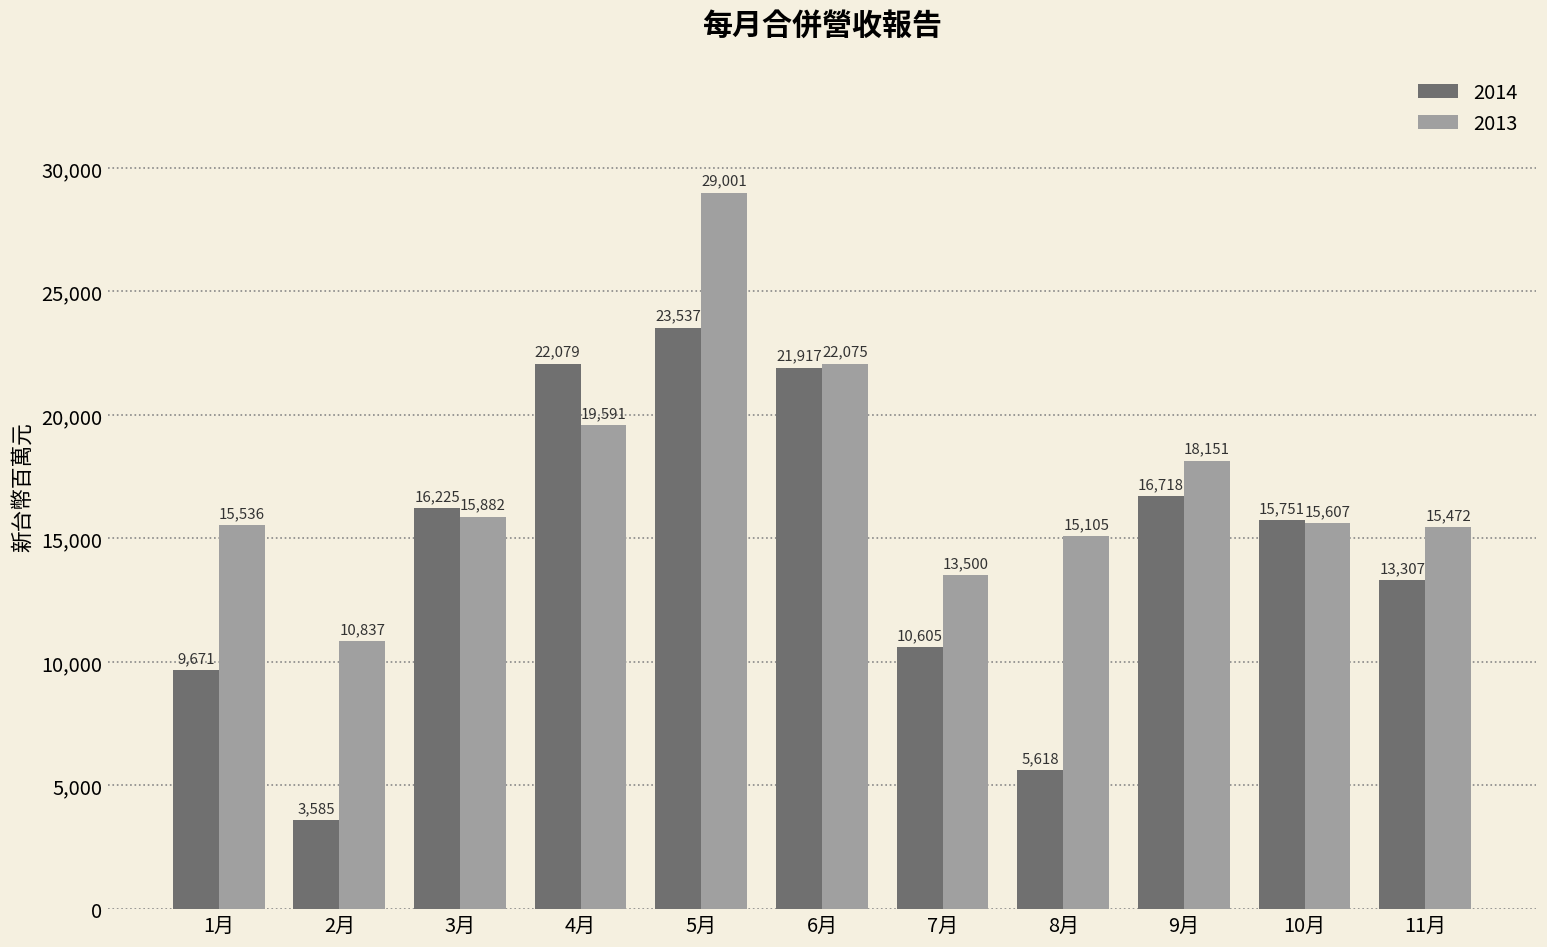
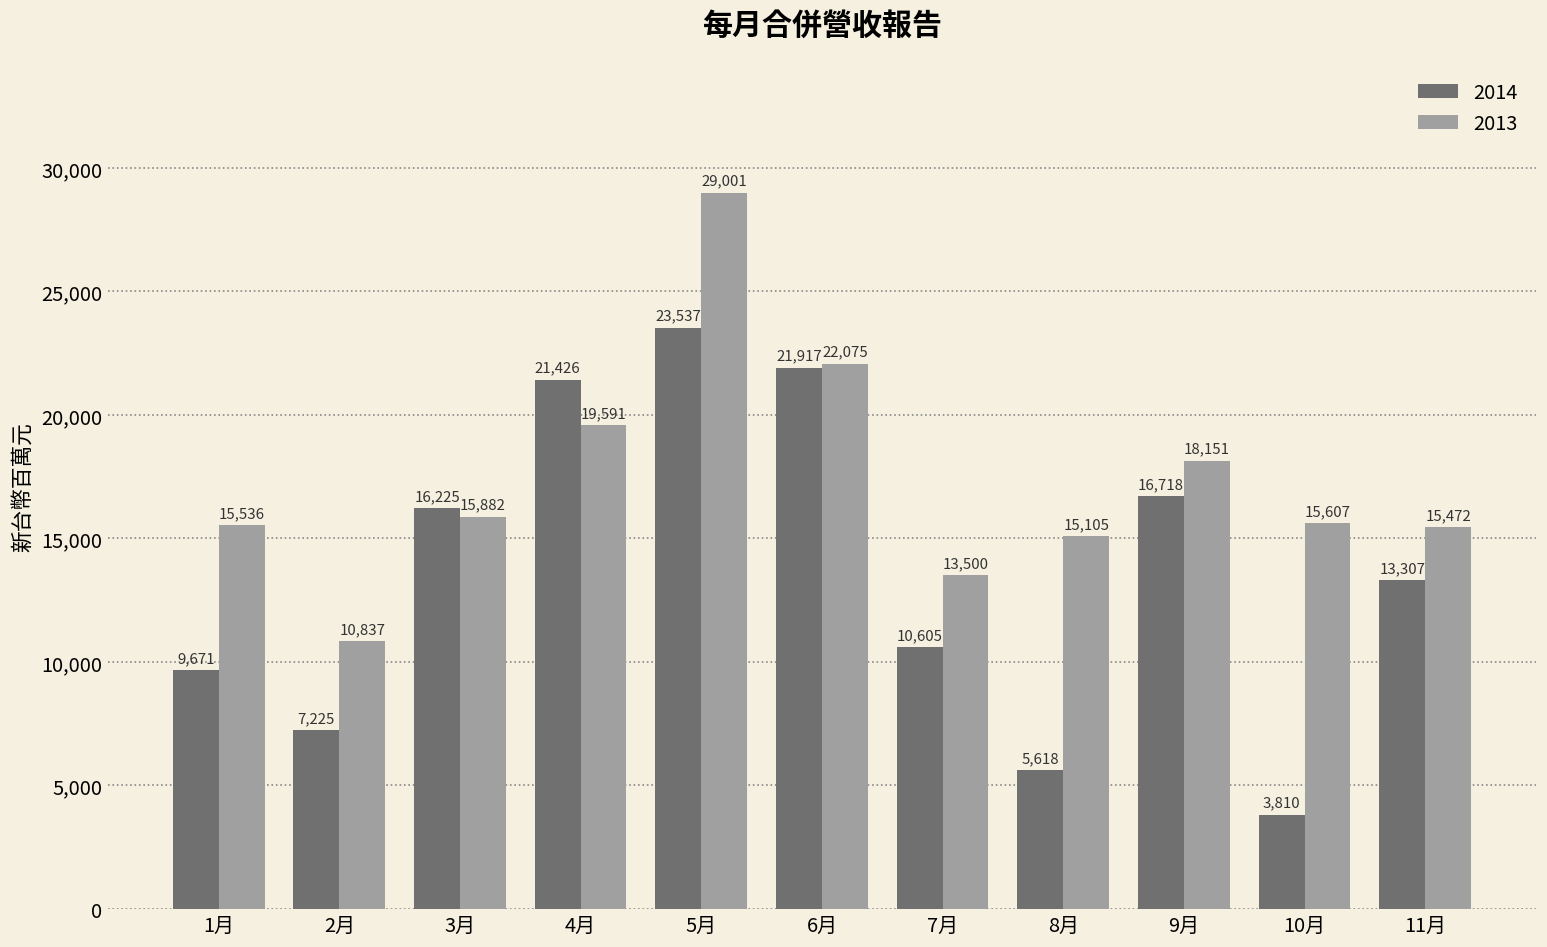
  {
    "2014": {
      "1月": "9,671",
-     "2月": "3,585",
+     "2月": "7,225",
      "3月": "16,225",
-     "4月": "22,079",
+     "4月": "21,426",
      "5月": "23,537",
      "6月": "21,917",
      "7月": "10,605",
      "8月": "5,618",
      "9月": "16,718",
-     "10月": "15,751",
+     "10月": "3,810",
      "11月": "13,307"
    },
    "2013": {
      "1月": "15,536",
      "2月": "10,837",
      "3月": "15,882",
      "4月": "19,591",
      "5月": "29,001",
      "6月": "22,075",
      "7月": "13,500",
      "8月": "15,105",
      "9月": "18,151",
      "10月": "15,607",
      "11月": "15,472"
    }
  }
